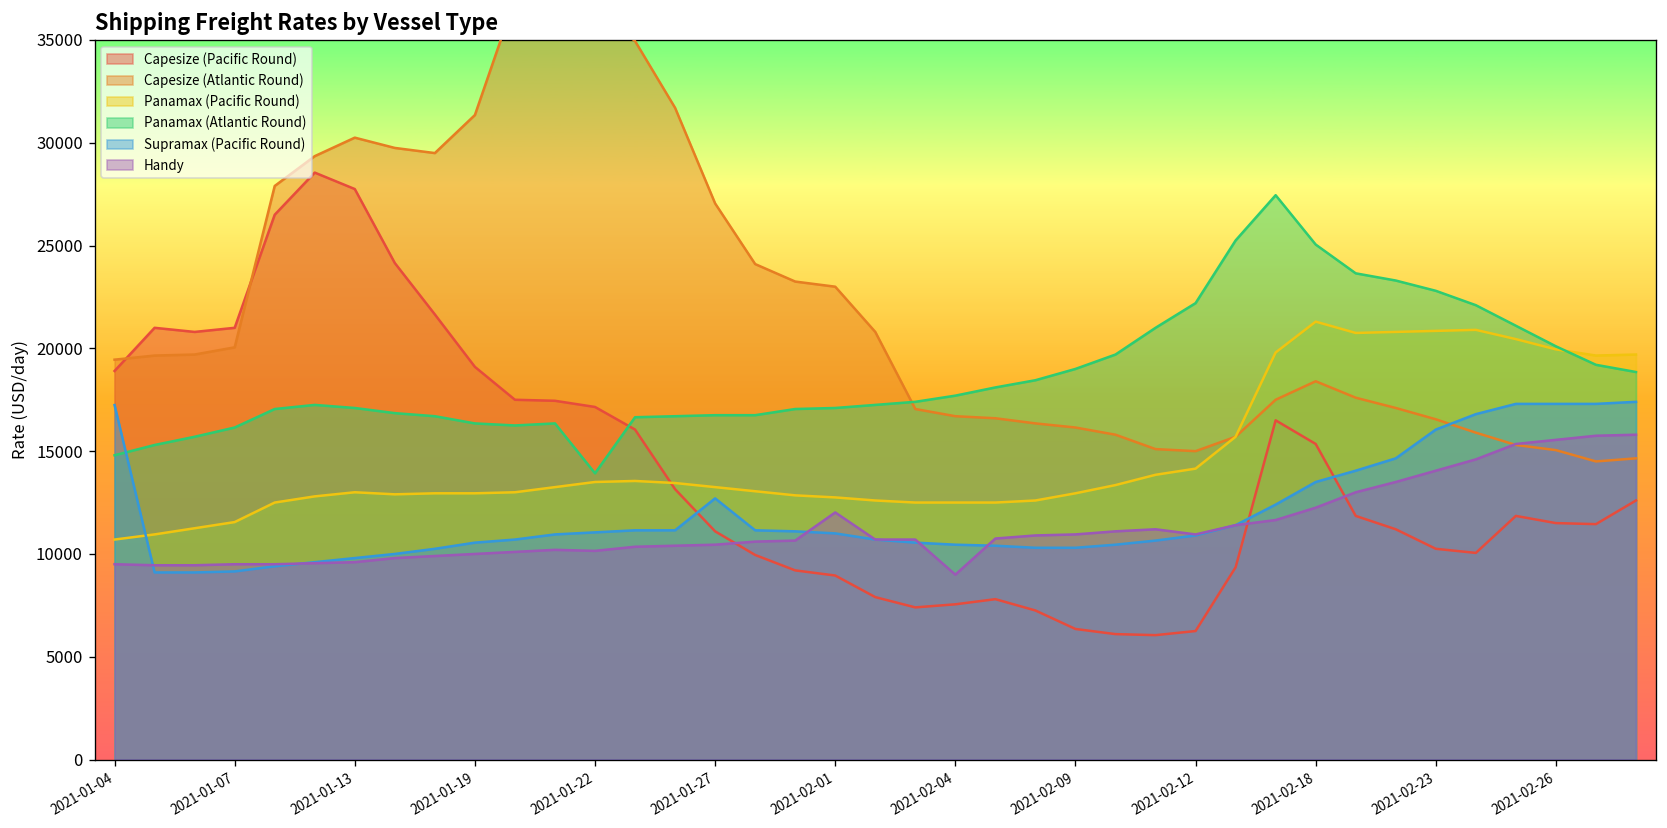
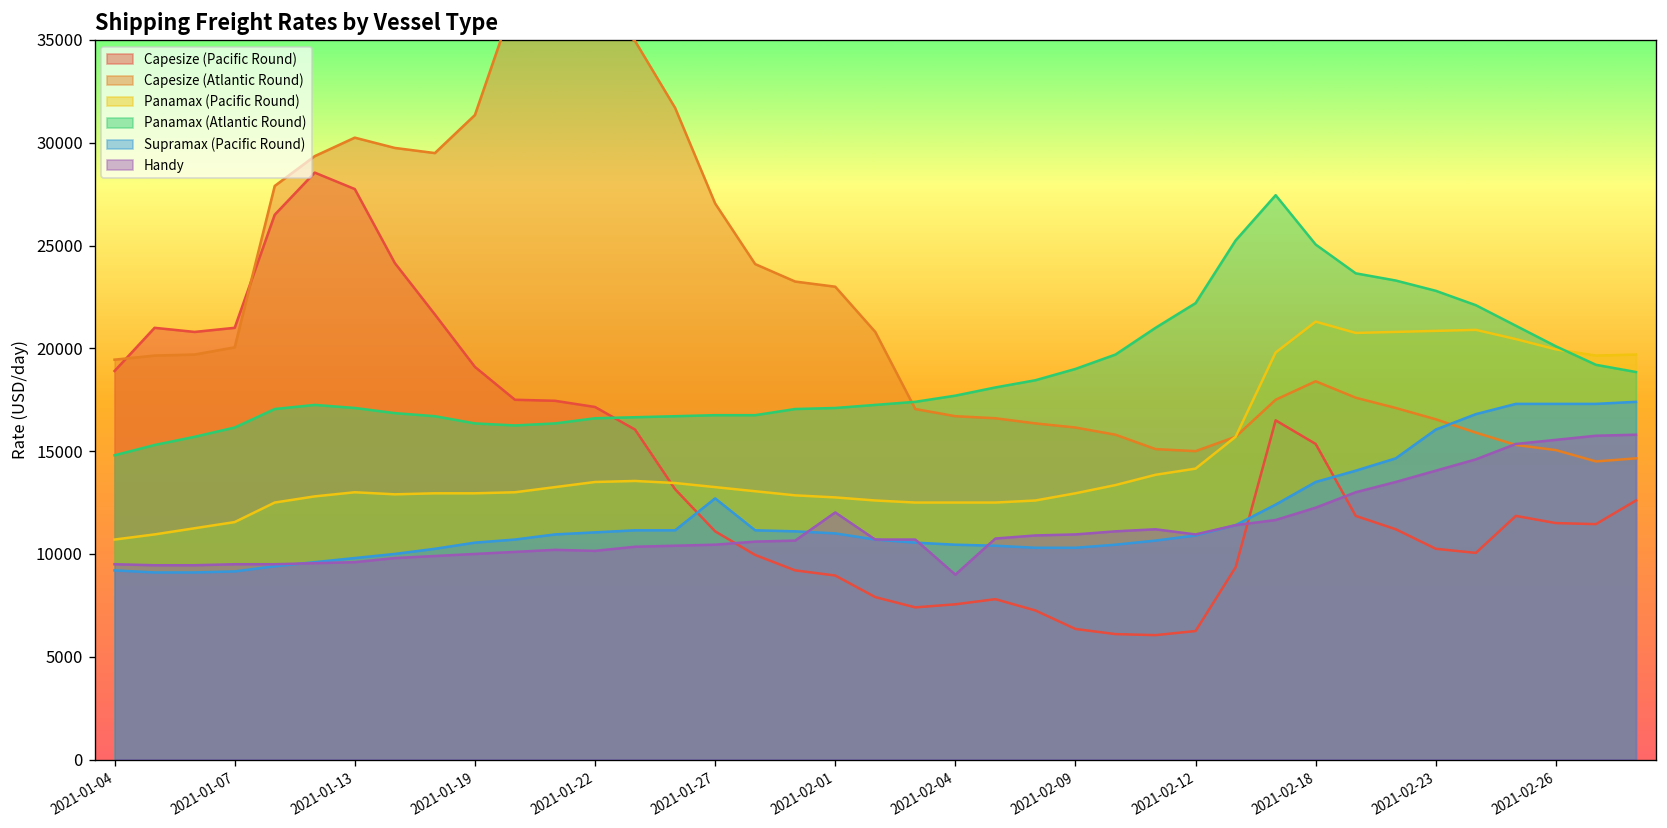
  {
    "Panamax (Atlantic Round)": {
      "2021-01-04": 14800,
      "2021-01-07": 16200,
      "2021-01-13": 17100,
      "2021-01-19": 16400,
-     "2021-01-22": 13900,
+     "2021-01-22": 16600,
      "2021-01-27": 16800,
      "2021-02-01": 17100,
      "2021-02-04": 17700,
      "2021-02-09": 19000,
      "2021-02-12": 22200,
      "2021-02-18": 25100,
      "2021-02-23": 22800,
      "2021-02-26": 20100
    },
    "Supramax (Pacific Round)": {
-     "2021-01-04": 17200,
+     "2021-01-04": 9200,
      "2021-01-07": 9200,
      "2021-01-13": 9800,
      "2021-01-19": 10600,
      "2021-01-22": 11100,
      "2021-01-27": 12700,
      "2021-02-01": 11000,
      "2021-02-04": 10500,
      "2021-02-09": 10300,
      "2021-02-18": 13500,
      "2021-02-23": 16100,
      "2021-02-26": 17300
    },
    "Handy": {
      "2021-01-04": 9500,
      "2021-01-07": 9500,
      "2021-01-13": 9600,
      "2021-01-19": 10000,
      "2021-01-22": 10200,
      "2021-01-27": 10500,
      "2021-02-01": 12000,
      "2021-02-04": 9000,
      "2021-02-09": 11000,
      "2021-02-18": 12300,
      "2021-02-23": 14100,
      "2021-02-26": 15600
    }
  }
